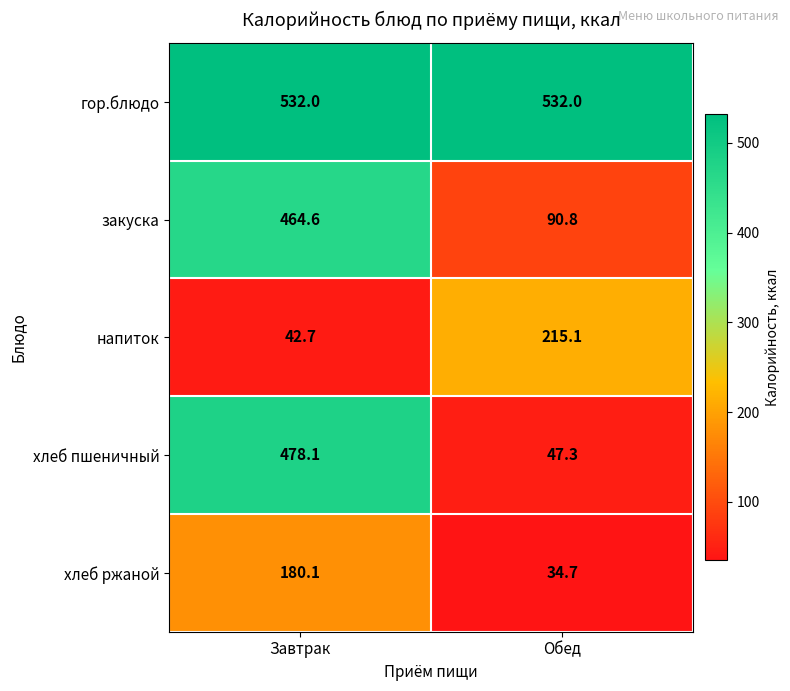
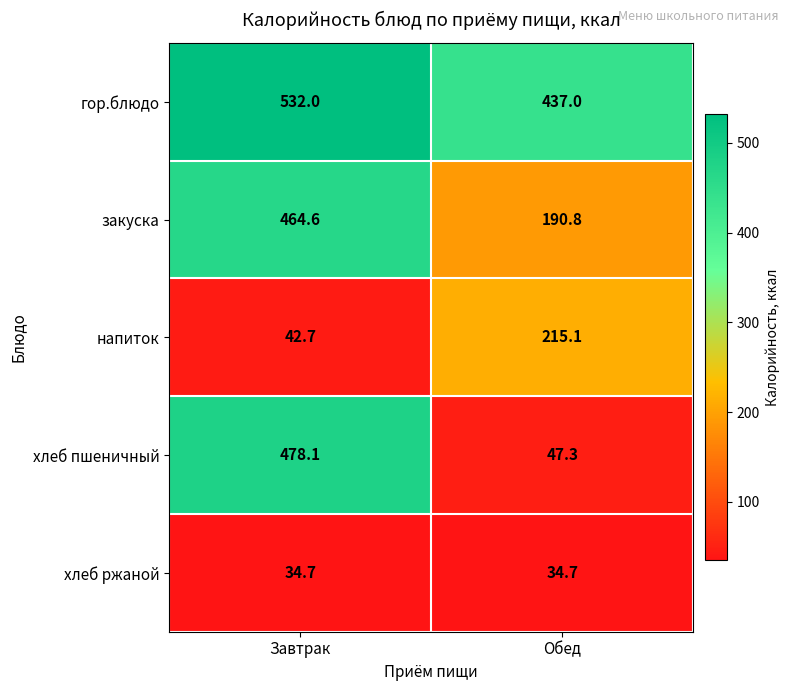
  {
    "гор.блюдо": {
      "Завтрак": 532.0,
-     "Обед": 532.0
+     "Обед": 437.0
    },
    "закуска": {
      "Завтрак": 464.6,
-     "Обед": 90.8
+     "Обед": 190.8
    },
    "напиток": {
      "Завтрак": 42.7,
      "Обед": 215.1
    },
    "хлеб пшеничный": {
      "Завтрак": 478.1,
      "Обед": 47.3
    },
    "хлеб ржаной": {
-     "Завтрак": 180.1,
+     "Завтрак": 34.7,
      "Обед": 34.7
    }
  }
